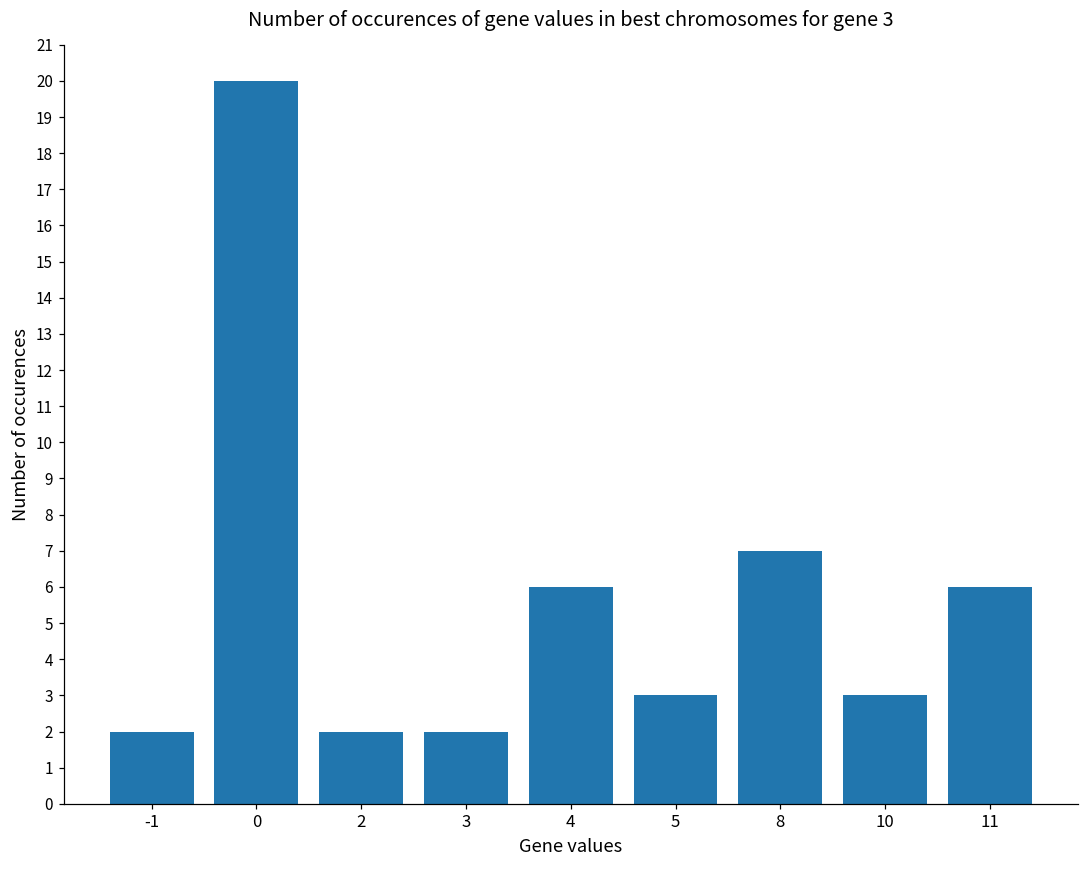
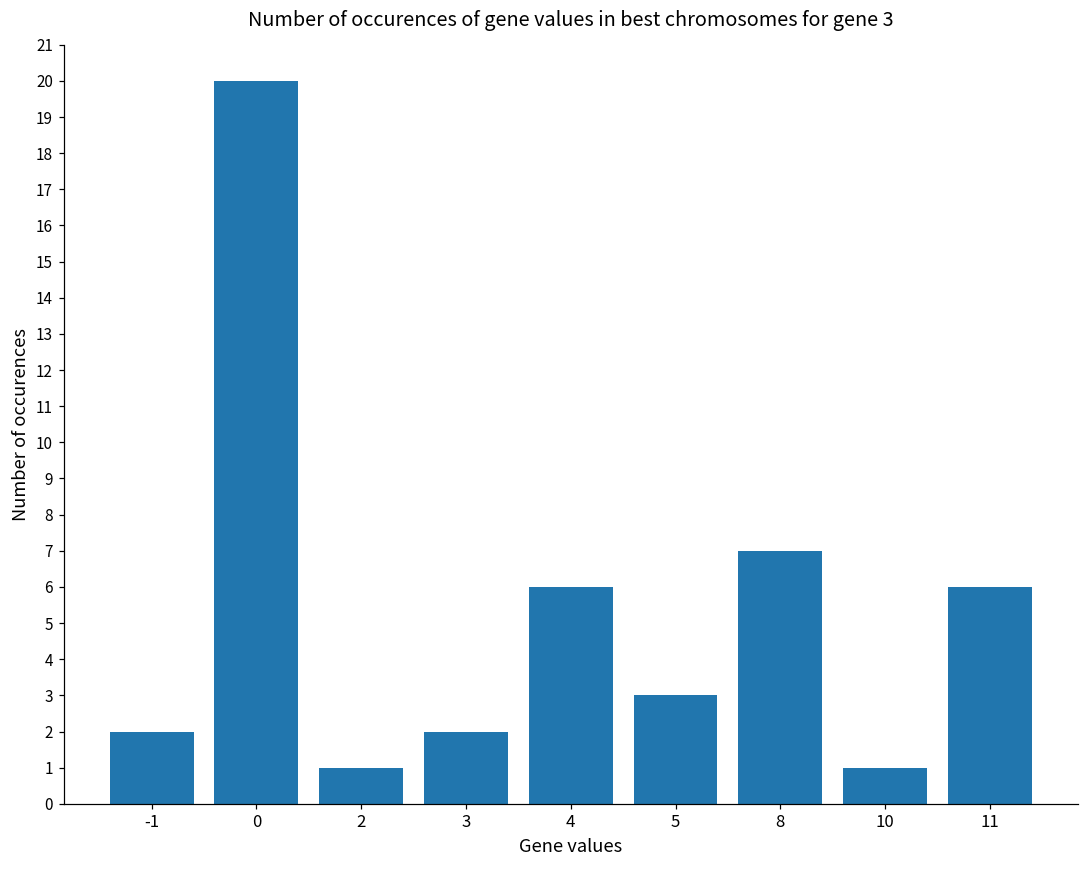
  {
    "-1": 2,
    "0": 20,
-   "2": 2,
+   "2": 1,
    "3": 2,
    "4": 6,
    "5": 3,
    "8": 7,
-   "10": 3,
+   "10": 1,
    "11": 6
  }
